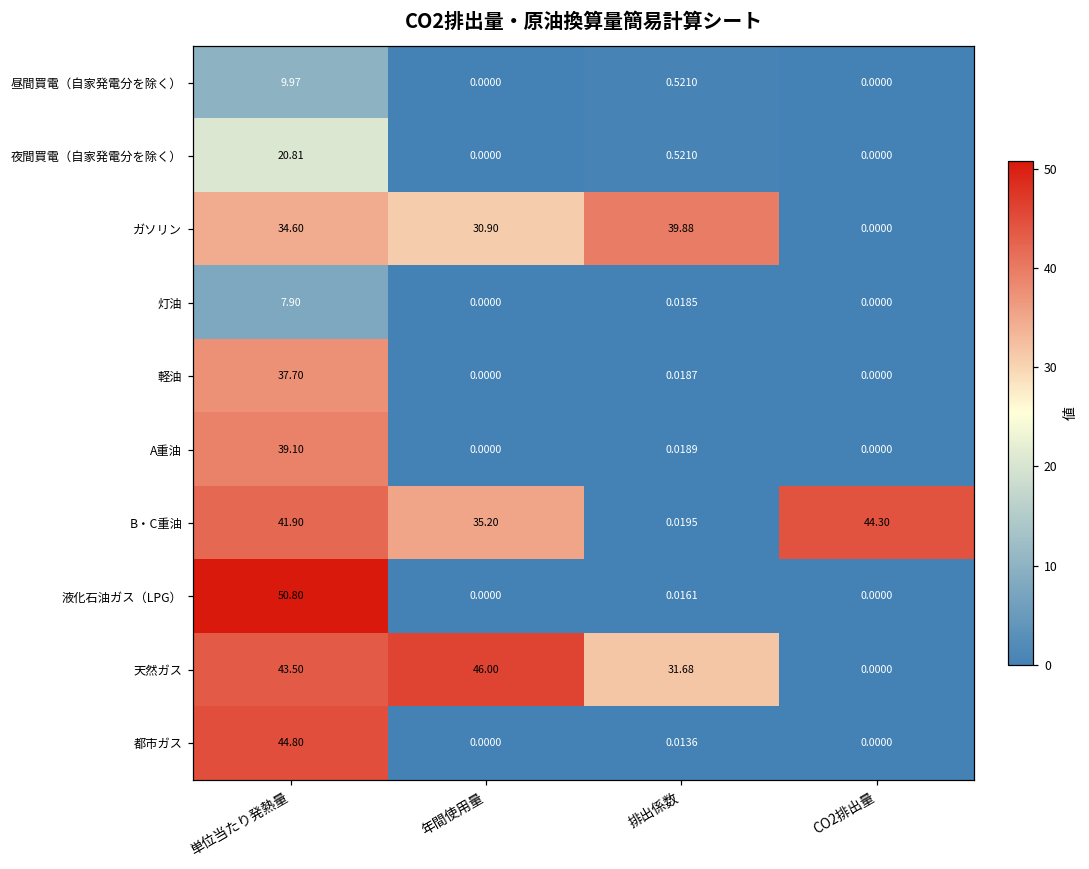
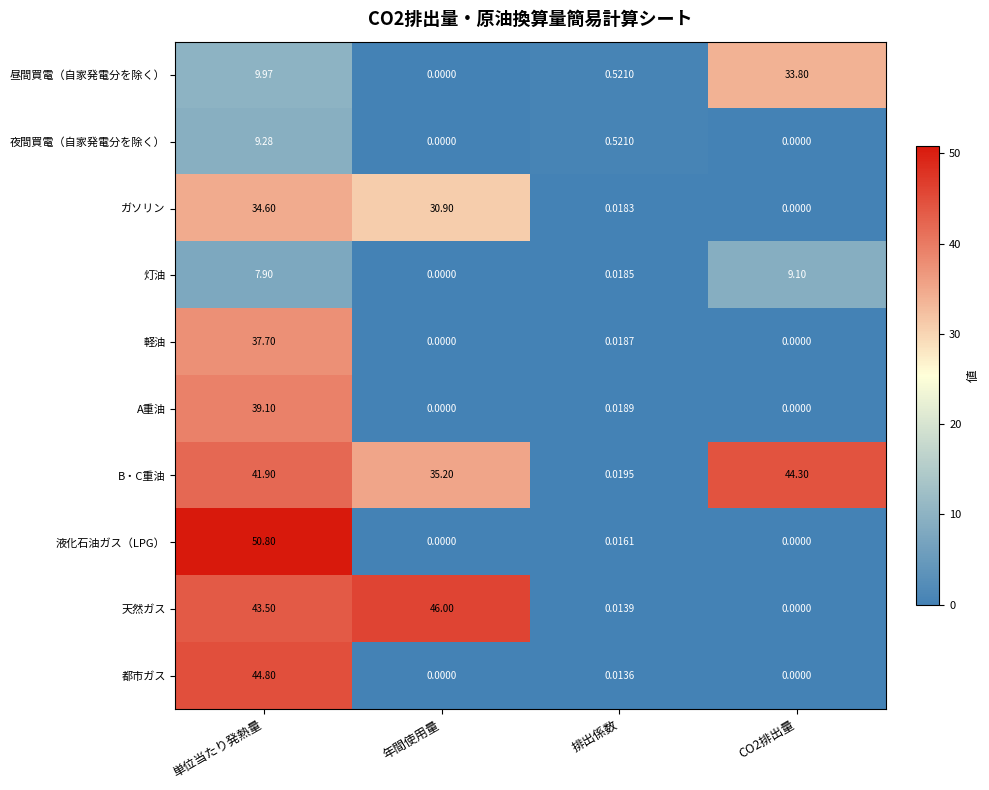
  {
    "昼間買電（自家発電分を除く）": {
      "単位当たり発熱量": 9.97,
      "年間使用量": 0.0000,
      "排出係数": 0.5210,
-     "CO2排出量": 0.0000
+     "CO2排出量": 33.80
    },
    "夜間買電（自家発電分を除く）": {
-     "単位当たり発熱量": 20.81,
+     "単位当たり発熱量": 9.28,
      "年間使用量": 0.0000,
      "排出係数": 0.5210,
      "CO2排出量": 0.0000
    },
    "ガソリン": {
      "単位当たり発熱量": 34.60,
      "年間使用量": 30.90,
-     "排出係数": 39.88,
+     "排出係数": 0.0183,
      "CO2排出量": 0.0000
    },
    "灯油": {
      "単位当たり発熱量": 7.90,
      "年間使用量": 0.0000,
      "排出係数": 0.0185,
-     "CO2排出量": 0.0000
+     "CO2排出量": 9.10
    },
    "軽油": {
      "単位当たり発熱量": 37.70,
      "年間使用量": 0.0000,
      "排出係数": 0.0187,
      "CO2排出量": 0.0000
    },
    "A重油": {
      "単位当たり発熱量": 39.10,
      "年間使用量": 0.0000,
      "排出係数": 0.0189,
      "CO2排出量": 0.0000
    },
    "B・C重油": {
      "単位当たり発熱量": 41.90,
      "年間使用量": 35.20,
      "排出係数": 0.0195,
      "CO2排出量": 44.30
    },
    "液化石油ガス（LPG）": {
      "単位当たり発熱量": 50.80,
      "年間使用量": 0.0000,
      "排出係数": 0.0161,
      "CO2排出量": 0.0000
    },
    "天然ガス": {
      "単位当たり発熱量": 43.50,
      "年間使用量": 46.00,
-     "排出係数": 31.68,
+     "排出係数": 0.0139,
      "CO2排出量": 0.0000
    },
    "都市ガス": {
      "単位当たり発熱量": 44.80,
      "年間使用量": 0.0000,
      "排出係数": 0.0136,
      "CO2排出量": 0.0000
    }
  }
